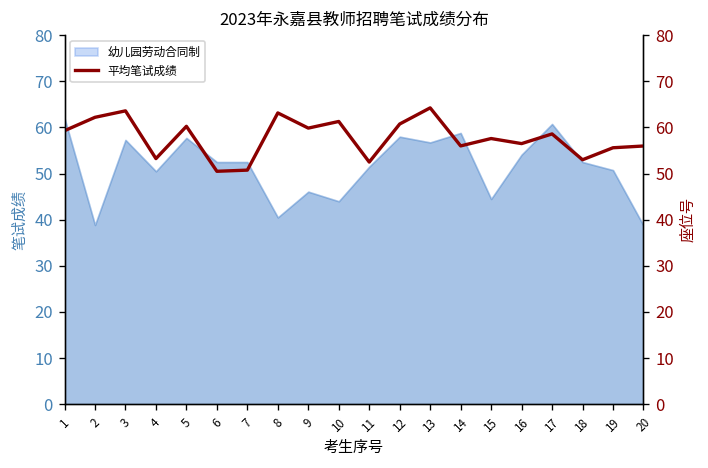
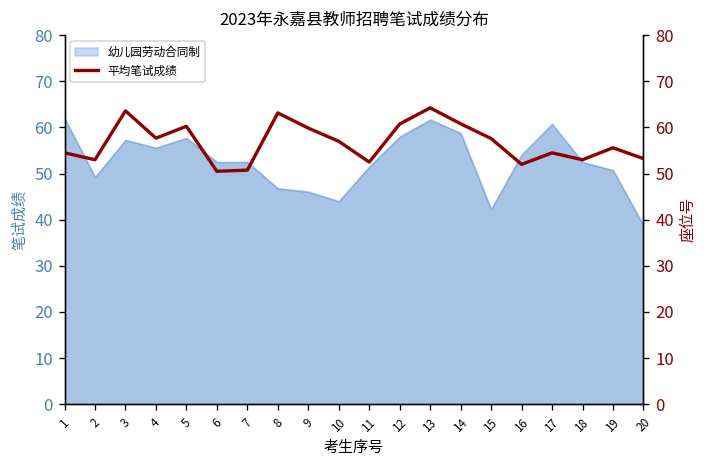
  {
    "幼儿园劳动合同制": {
      "1": 62,
-     "2": 39,
+     "2": 49,
      "3": 57,
-     "4": 51,
+     "4": 56,
      "5": 58,
      "6": 53,
      "7": 53,
-     "8": 41,
+     "8": 47,
      "9": 46,
      "10": 44,
      "11": 52,
      "12": 58,
-     "13": 57,
+     "13": 62,
      "14": 59,
-     "15": 45,
+     "15": 42,
      "16": 54,
      "17": 61,
      "18": 53,
      "19": 51,
      "20": 39
    },
    "平均笔试成绩": {
-     "1": 59,
-     "2": 62,
+     "1": 55,
+     "2": 53,
      "3": 64,
-     "4": 53,
+     "4": 58,
      "5": 60,
      "6": 51,
      "7": 51,
      "8": 63,
      "9": 60,
-     "10": 61,
+     "10": 57,
      "11": 53,
      "12": 61,
      "13": 64,
-     "14": 56,
+     "14": 61,
      "15": 58,
-     "16": 57,
-     "17": 59,
+     "16": 52,
+     "17": 55,
      "18": 53,
      "19": 56,
-     "20": 56
+     "20": 53
    }
  }
